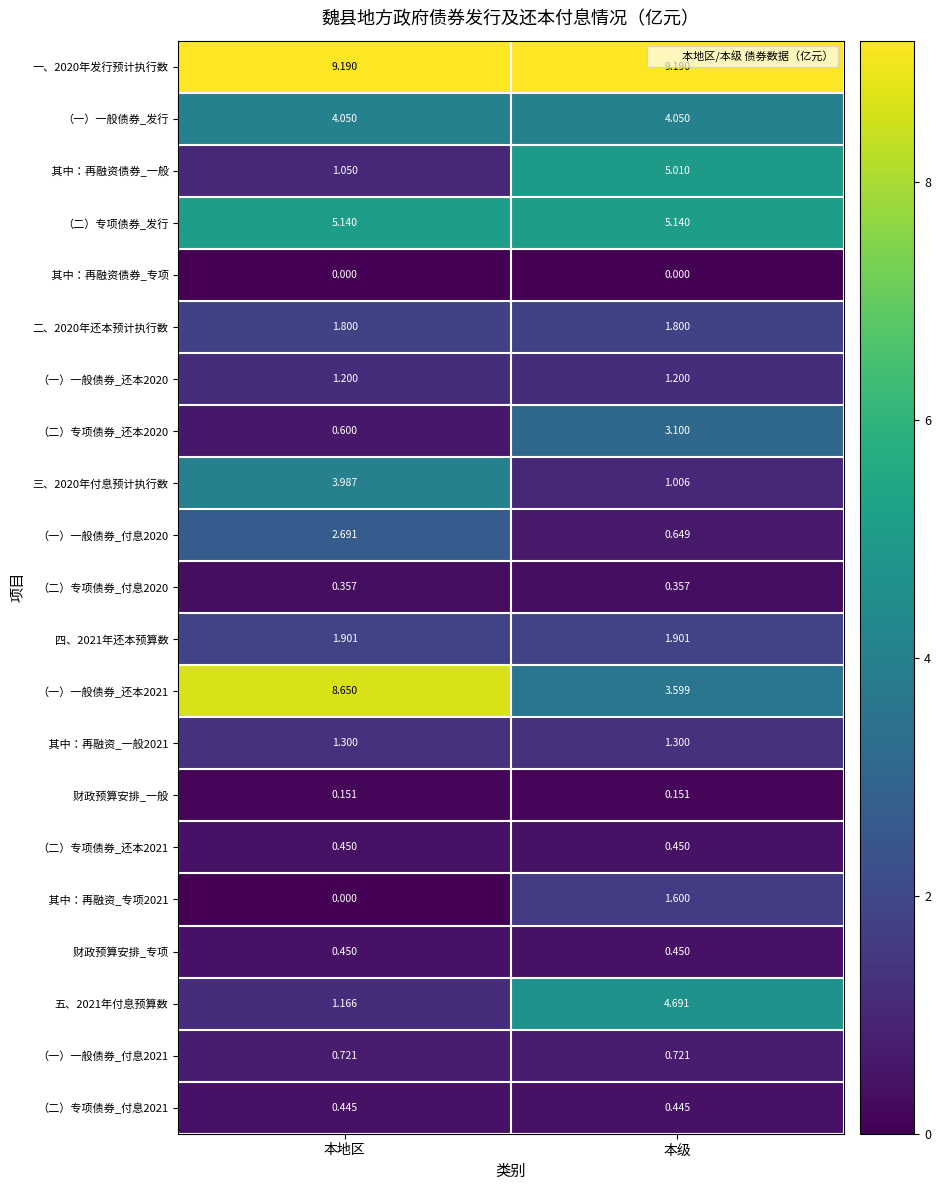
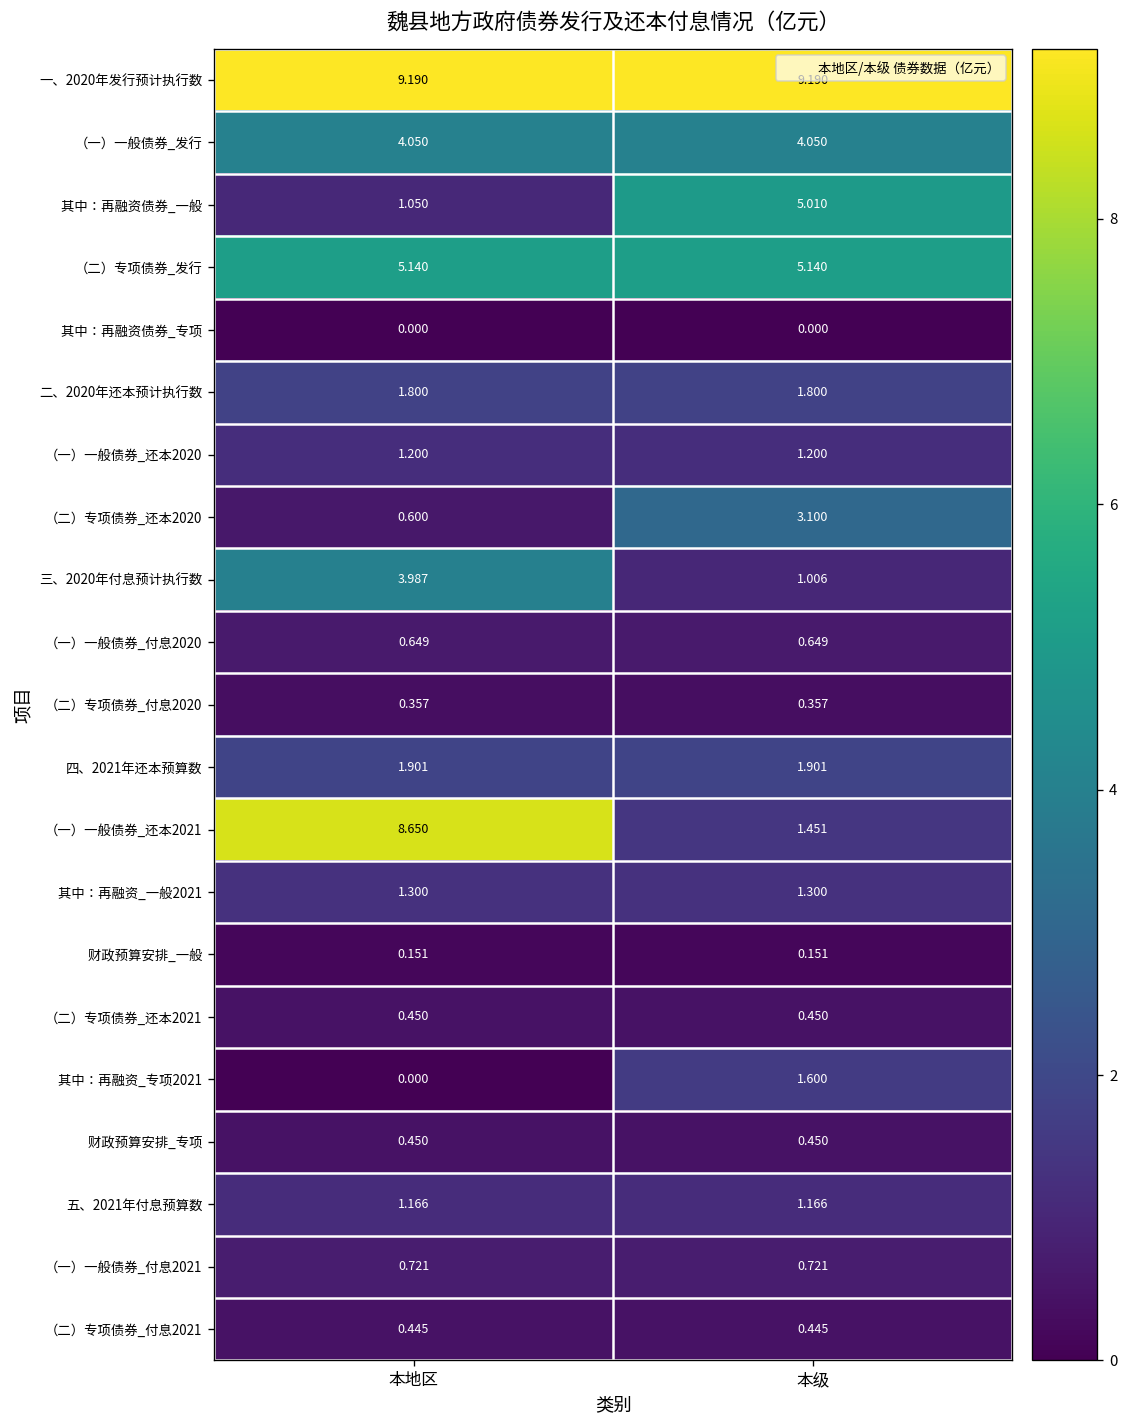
  {
    "一、2020年发行预计执行数": {
      "本地区": 9.190
    },
    "（一）一般债券_发行": {
      "本地区": 4.050,
      "本级": 4.050
    },
    "其中：再融资债券_一般": {
      "本地区": 1.050,
      "本级": 5.010
    },
    "（二）专项债券_发行": {
      "本地区": 5.140,
      "本级": 5.140
    },
    "其中：再融资债券_专项": {
      "本地区": 0.000,
      "本级": 0.000
    },
    "二、2020年还本预计执行数": {
      "本地区": 1.800,
      "本级": 1.800
    },
    "（一）一般债券_还本2020": {
      "本地区": 1.200,
      "本级": 1.200
    },
    "（二）专项债券_还本2020": {
      "本地区": 0.600,
      "本级": 3.100
    },
    "三、2020年付息预计执行数": {
      "本地区": 3.987,
      "本级": 1.006
    },
    "（一）一般债券_付息2020": {
-     "本地区": 2.691,
+     "本地区": 0.649,
      "本级": 0.649
    },
    "（二）专项债券_付息2020": {
      "本地区": 0.357,
      "本级": 0.357
    },
    "四、2021年还本预算数": {
      "本地区": 1.901,
      "本级": 1.901
    },
    "（一）一般债券_还本2021": {
      "本地区": 8.650,
-     "本级": 3.599
+     "本级": 1.451
    },
    "其中：再融资_一般2021": {
      "本地区": 1.300,
      "本级": 1.300
    },
    "财政预算安排_一般": {
      "本地区": 0.151,
      "本级": 0.151
    },
    "（二）专项债券_还本2021": {
      "本地区": 0.450,
      "本级": 0.450
    },
    "其中：再融资_专项2021": {
      "本地区": 0.000,
      "本级": 1.600
    },
    "财政预算安排_专项": {
      "本地区": 0.450,
      "本级": 0.450
    },
    "五、2021年付息预算数": {
      "本地区": 1.166,
-     "本级": 4.691
+     "本级": 1.166
    },
    "（一）一般债券_付息2021": {
      "本地区": 0.721,
      "本级": 0.721
    },
    "（二）专项债券_付息2021": {
      "本地区": 0.445,
      "本级": 0.445
    }
  }
